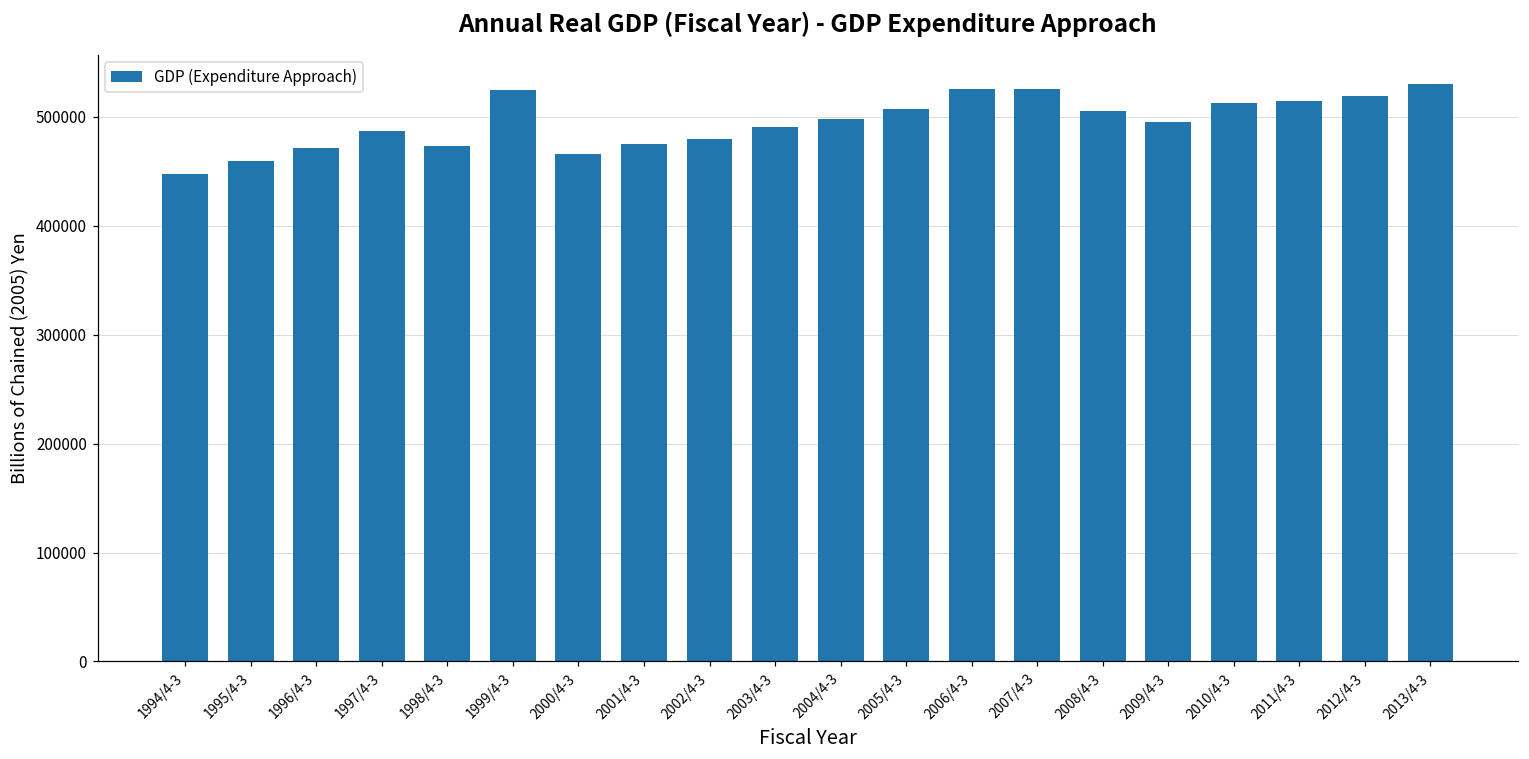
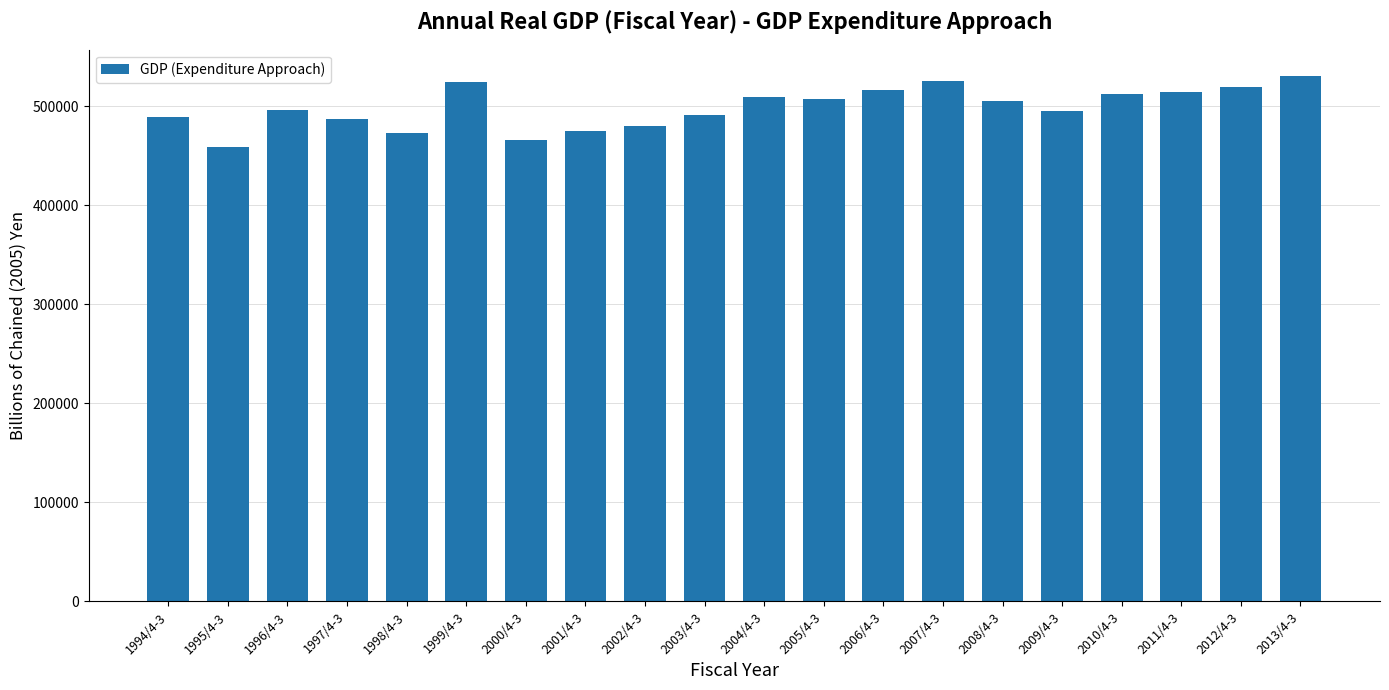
  {
-   "1994/4-3": 450000,
+   "1994/4-3": 490000,
    "1995/4-3": 460000,
-   "1996/4-3": 470000,
+   "1996/4-3": 500000,
    "1997/4-3": 490000,
    "1998/4-3": 470000,
    "1999/4-3": 520000,
    "2000/4-3": 470000,
    "2001/4-3": 470000,
    "2002/4-3": 480000,
    "2003/4-3": 490000,
-   "2004/4-3": 500000,
+   "2004/4-3": 510000,
    "2005/4-3": 510000,
-   "2006/4-3": 530000,
+   "2006/4-3": 520000,
    "2007/4-3": 530000,
    "2008/4-3": 510000,
    "2009/4-3": 500000,
    "2010/4-3": 510000,
    "2011/4-3": 510000,
    "2012/4-3": 520000,
    "2013/4-3": 530000
  }
